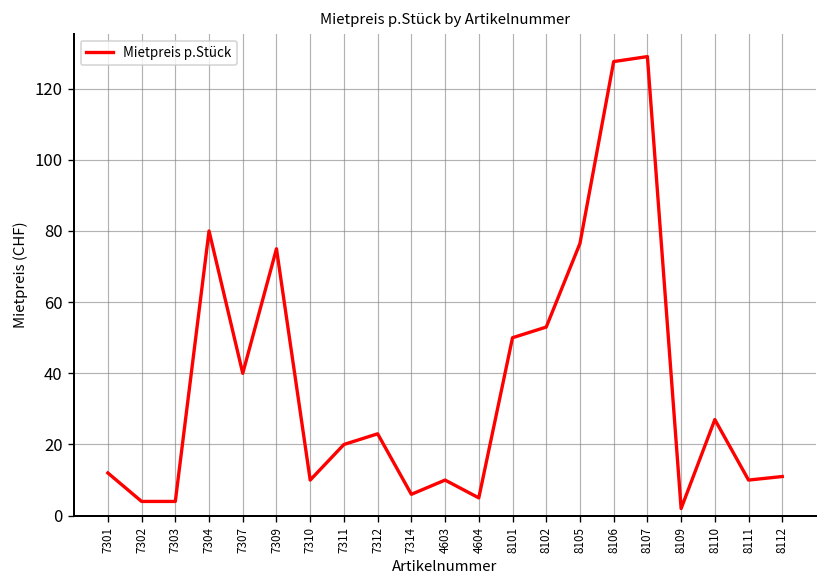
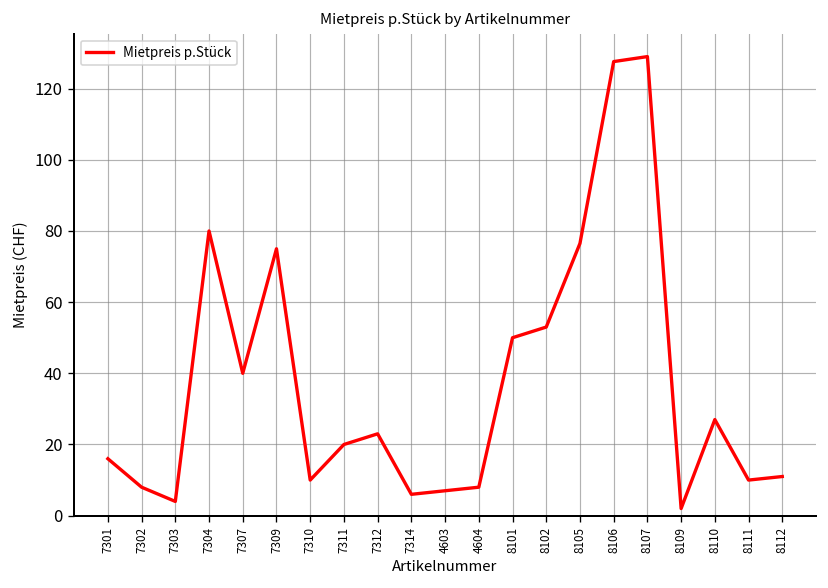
  {
-   "7301": 12,
-   "7302": 4,
+   "7301": 16,
+   "7302": 8,
    "7303": 4,
    "7304": 80,
    "7307": 40,
    "7309": 75,
    "7310": 10,
    "7311": 20,
    "7312": 23,
    "7314": 6,
-   "4603": 10,
-   "4604": 5,
+   "4603": 7,
+   "4604": 8,
    "8101": 50,
    "8102": 53,
    "8105": 77,
    "8106": 128,
    "8107": 129,
    "8109": 2,
    "8110": 27,
    "8111": 10,
    "8112": 11
  }
